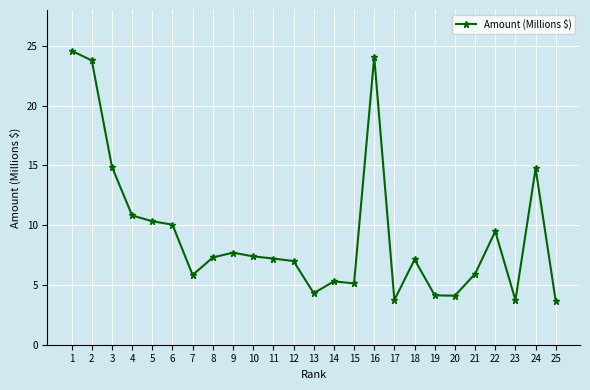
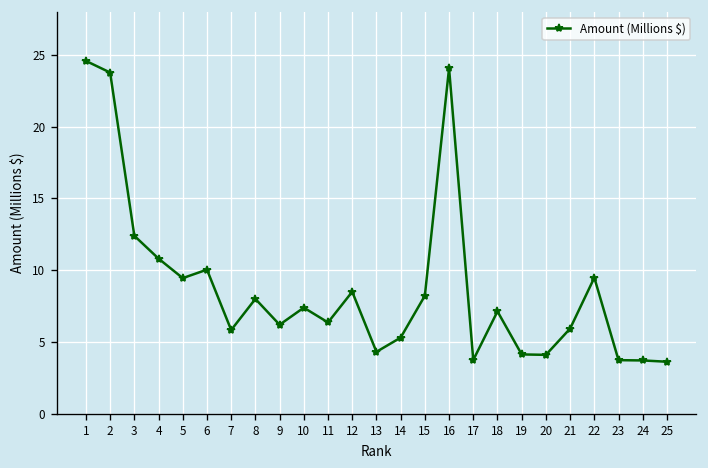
  {
    "1": 24.6,
    "2": 23.8,
-   "3": 14.9,
+   "3": 12.4,
    "4": 10.8,
-   "5": 10.3,
+   "5": 9.5,
    "6": 10.0,
    "7": 5.8,
-   "8": 7.3,
-   "9": 7.7,
+   "8": 8.0,
+   "9": 6.2,
    "10": 7.4,
-   "11": 7.2,
-   "12": 7.0,
+   "11": 6.4,
+   "12": 8.5,
    "13": 4.3,
    "14": 5.3,
-   "15": 5.1,
+   "15": 8.2,
    "16": 24.1,
    "17": 3.7,
    "18": 7.1,
    "19": 4.1,
    "20": 4.1,
    "21": 5.9,
    "22": 9.5,
    "23": 3.7,
-   "24": 14.8,
+   "24": 3.7,
    "25": 3.6
  }
